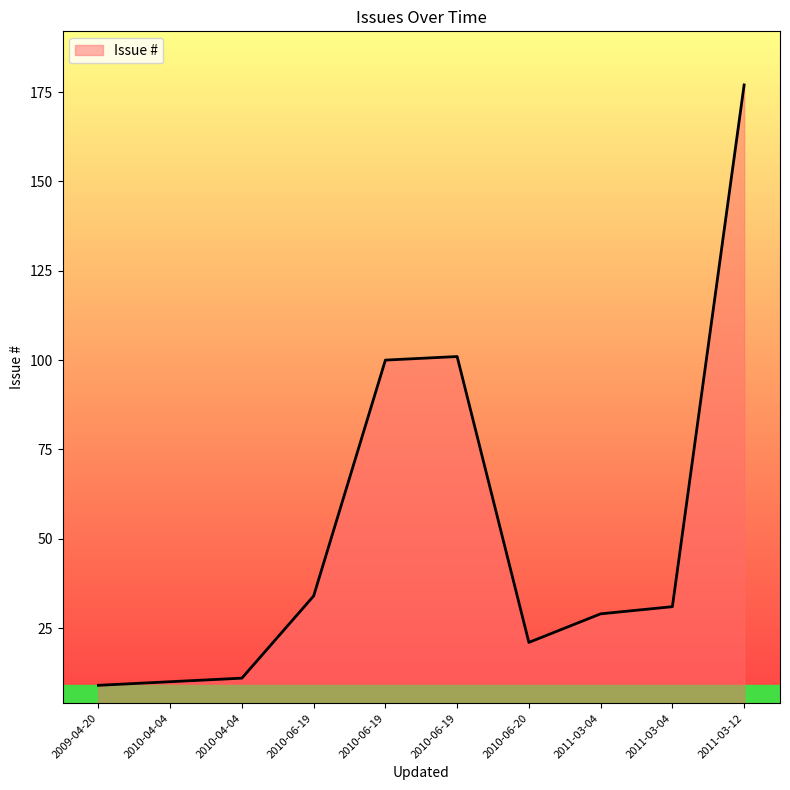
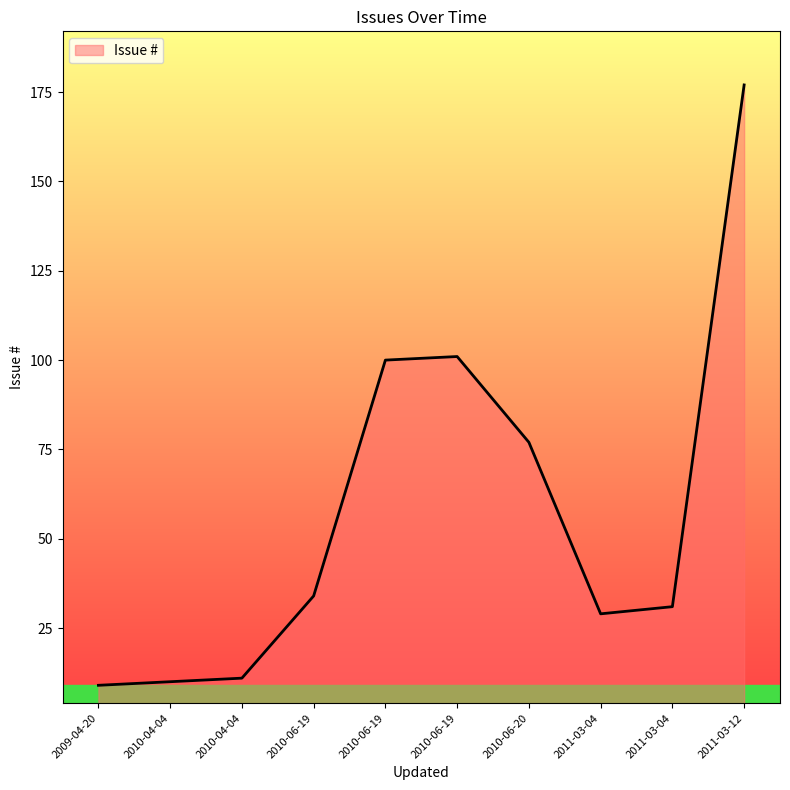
  {
-   "2010-06-20": 21,
+   "2010-06-20": 77,
    "2011-03-12": 177
  }
